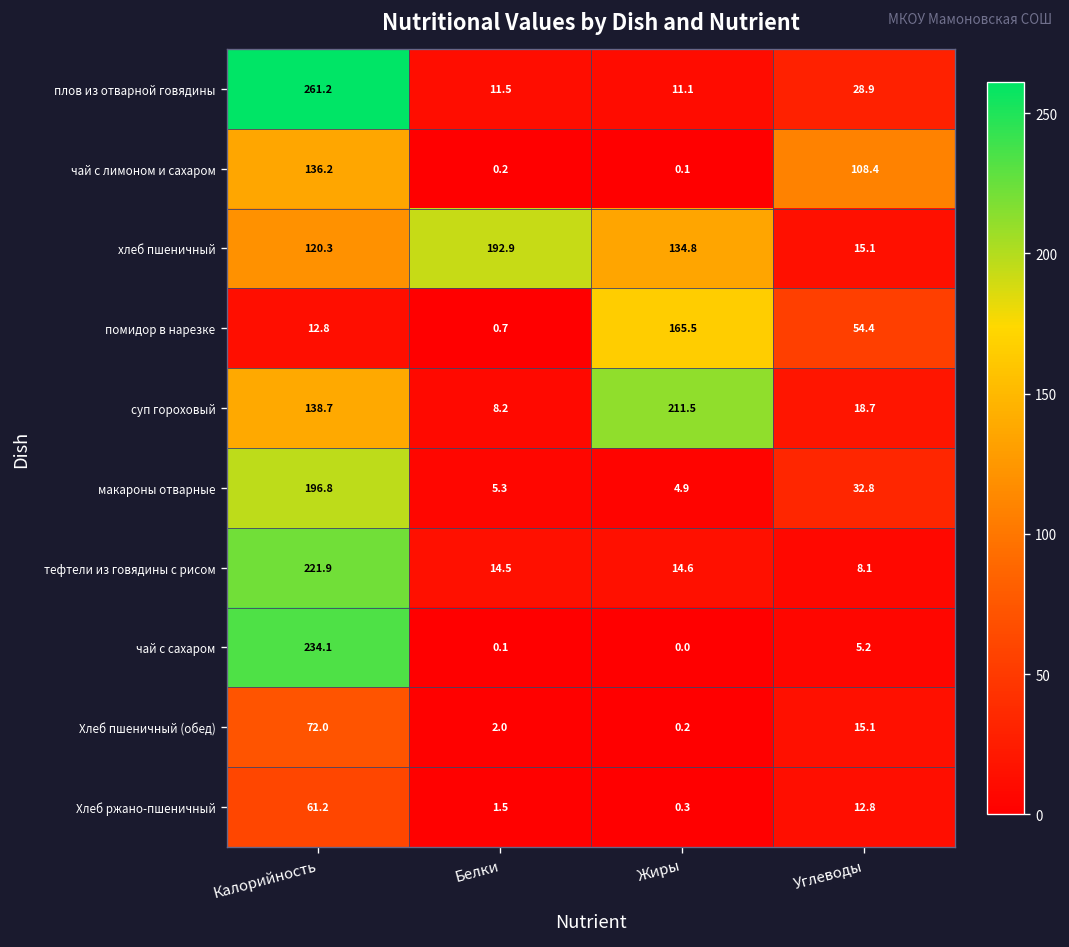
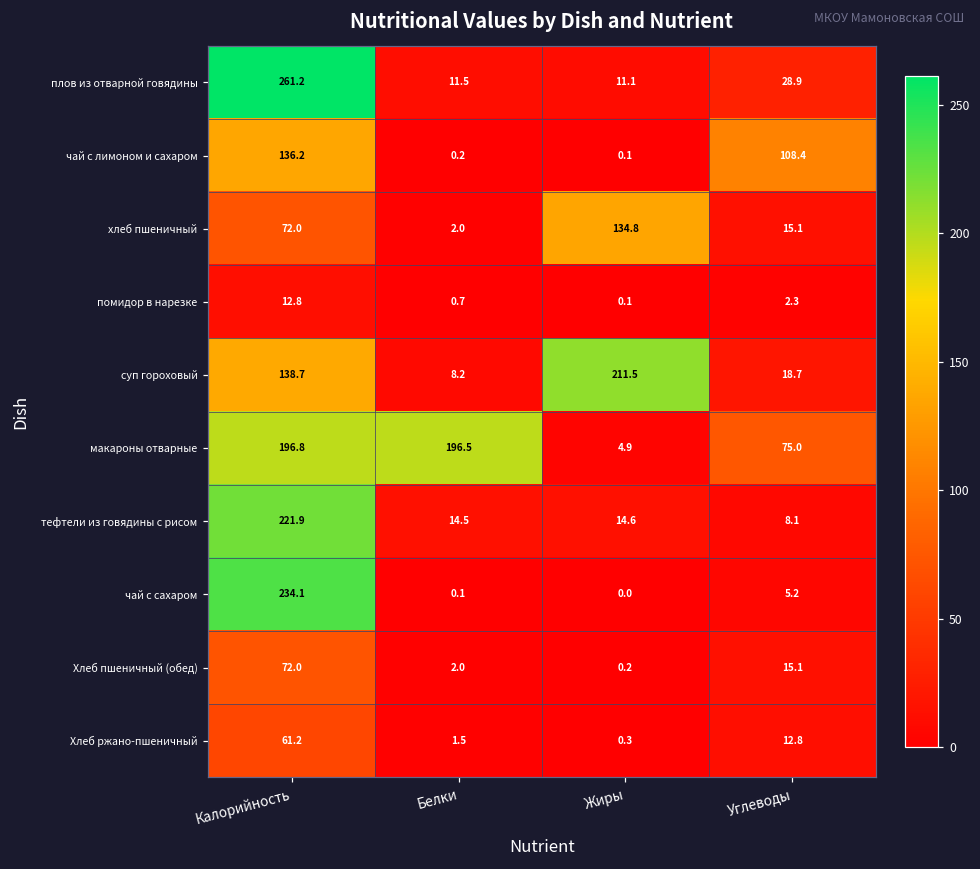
  {
    "плов из отварной говядины": {
      "Калорийность": 261.2,
      "Белки": 11.5,
      "Жиры": 11.1,
      "Углеводы": 28.9
    },
    "чай с лимоном и сахаром": {
      "Калорийность": 136.2,
      "Белки": 0.2,
      "Жиры": 0.1,
      "Углеводы": 108.4
    },
    "хлеб пшеничный": {
-     "Калорийность": 120.3,
-     "Белки": 192.9,
+     "Калорийность": 72.0,
+     "Белки": 2.0,
      "Жиры": 134.8,
      "Углеводы": 15.1
    },
    "помидор в нарезке": {
      "Калорийность": 12.8,
      "Белки": 0.7,
-     "Жиры": 165.5,
-     "Углеводы": 54.4
+     "Жиры": 0.1,
+     "Углеводы": 2.3
    },
    "суп гороховый": {
      "Калорийность": 138.7,
      "Белки": 8.2,
      "Жиры": 211.5,
      "Углеводы": 18.7
    },
    "макароны отварные": {
      "Калорийность": 196.8,
-     "Белки": 5.3,
+     "Белки": 196.5,
      "Жиры": 4.9,
-     "Углеводы": 32.8
+     "Углеводы": 75.0
    },
    "тефтели из говядины с рисом": {
      "Калорийность": 221.9,
      "Белки": 14.5,
      "Жиры": 14.6,
      "Углеводы": 8.1
    },
    "чай с сахаром": {
      "Калорийность": 234.1,
      "Белки": 0.1,
      "Жиры": 0.0,
      "Углеводы": 5.2
    },
    "Хлеб пшеничный (обед)": {
      "Калорийность": 72.0,
      "Белки": 2.0,
      "Жиры": 0.2,
      "Углеводы": 15.1
    },
    "Хлеб ржано-пшеничный": {
      "Калорийность": 61.2,
      "Белки": 1.5,
      "Жиры": 0.3,
      "Углеводы": 12.8
    }
  }
